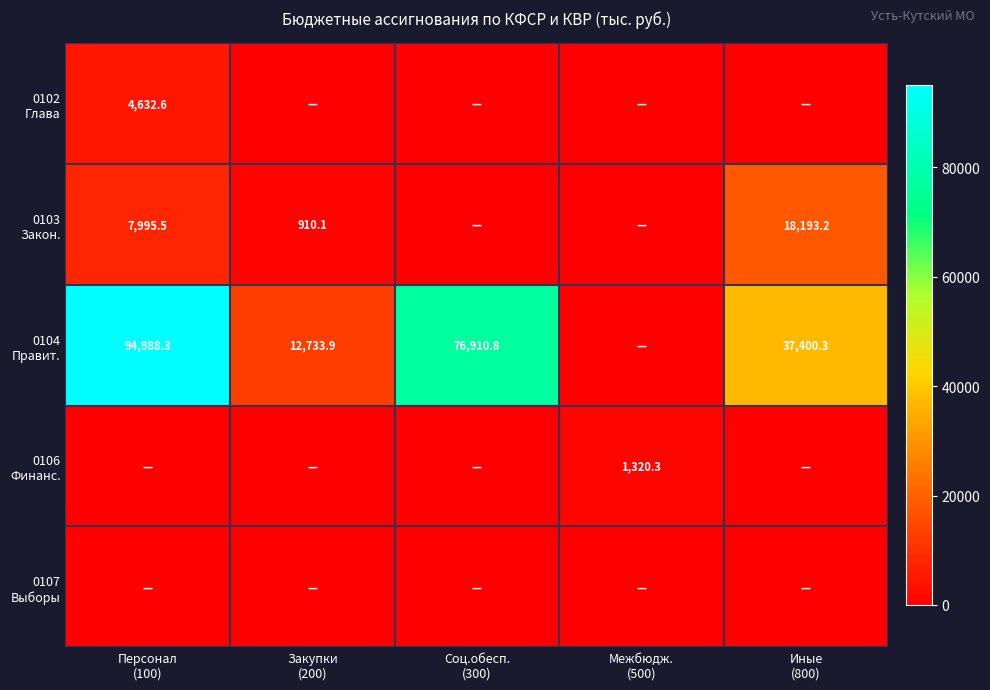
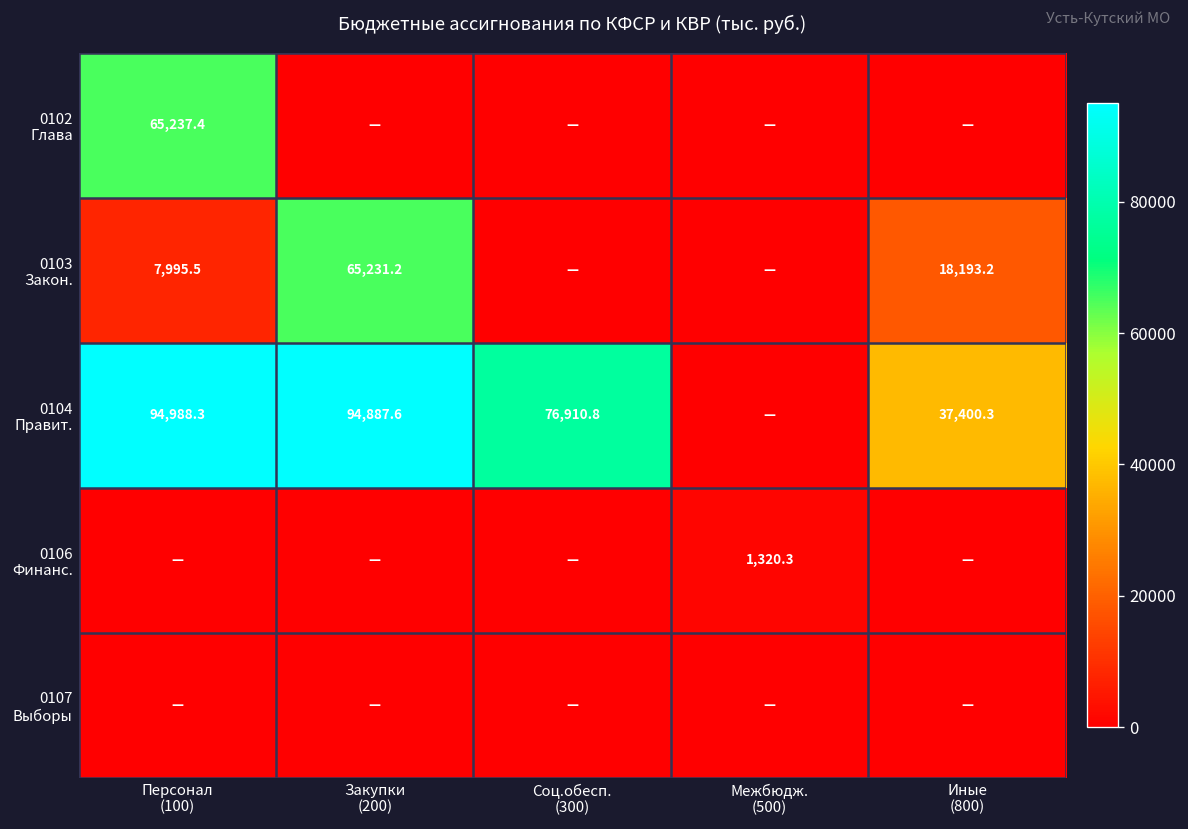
  {
    "0102 Глава": {
-     "Персонал (100)": "4,632.6"
+     "Персонал (100)": "65,237.4"
    },
    "0103 Закон.": {
      "Персонал (100)": "7,995.5",
-     "Закупки (200)": "910.1",
+     "Закупки (200)": "65,231.2",
      "Иные (800)": "18,193.2"
    },
    "0104 Правит.": {
      "Персонал (100)": "94,988.3",
-     "Закупки (200)": "12,733.9",
+     "Закупки (200)": "94,887.6",
      "Соц.обесп. (300)": "76,910.8",
      "Иные (800)": "37,400.3"
    },
    "0106 Финанс.": {
      "Межбюдж. (500)": "1,320.3"
    }
  }
